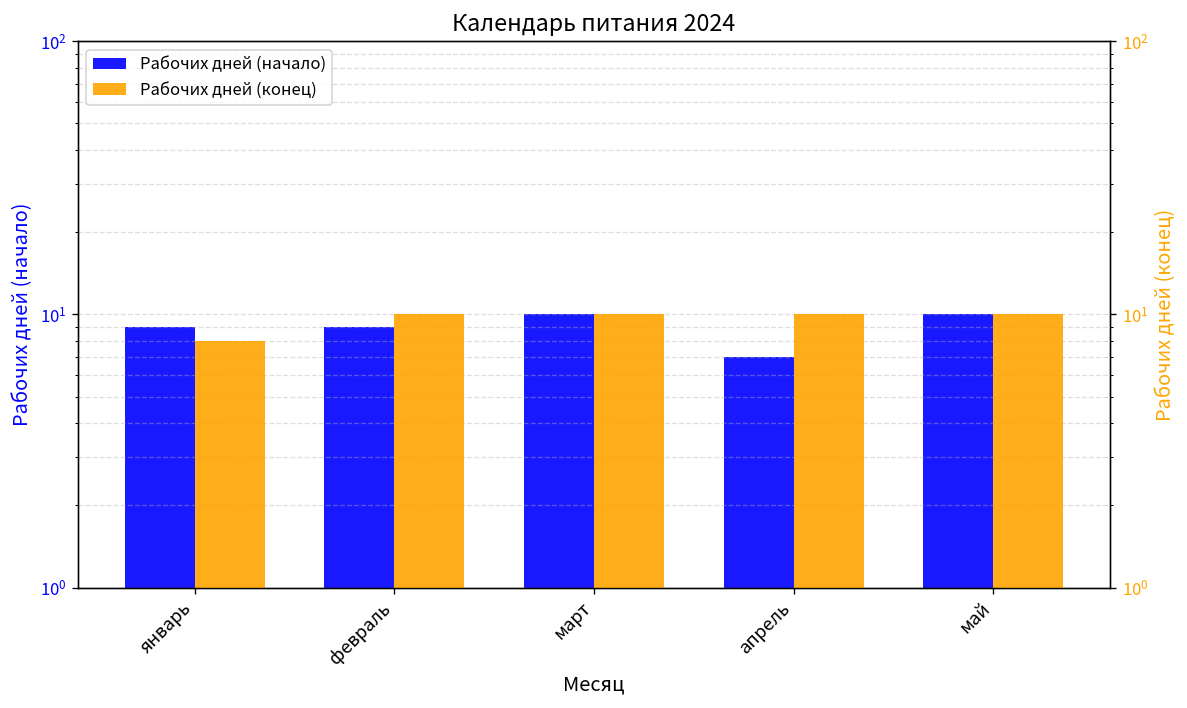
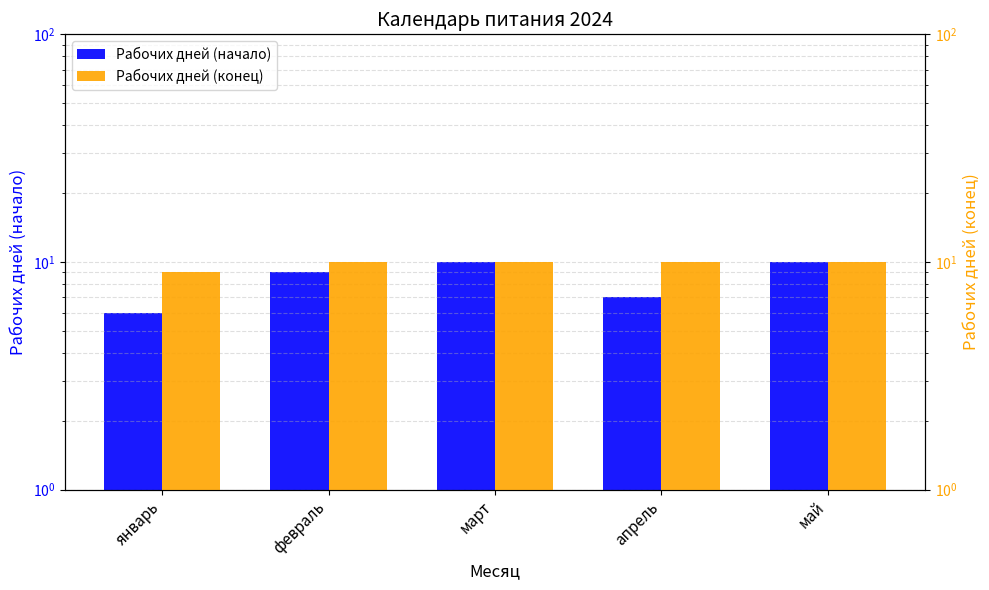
  {
    "Рабочих дней (начало)": {
-     "январь": 9,
+     "январь": 6,
      "февраль": 9,
      "март": 10,
      "апрель": 7,
      "май": 10
    },
    "Рабочих дней (конец)": {
-     "январь": 8,
+     "январь": 9,
      "февраль": 10,
      "март": 10,
      "апрель": 10,
      "май": 10
    }
  }
